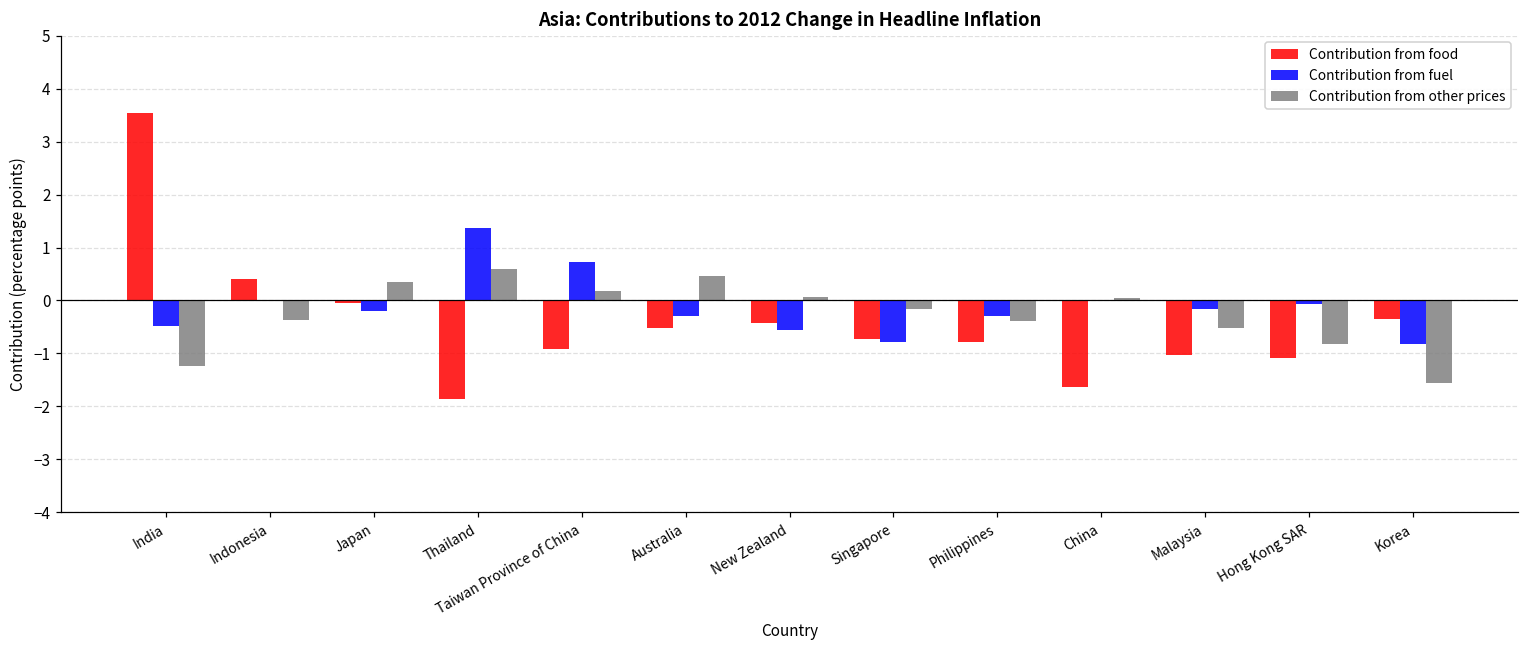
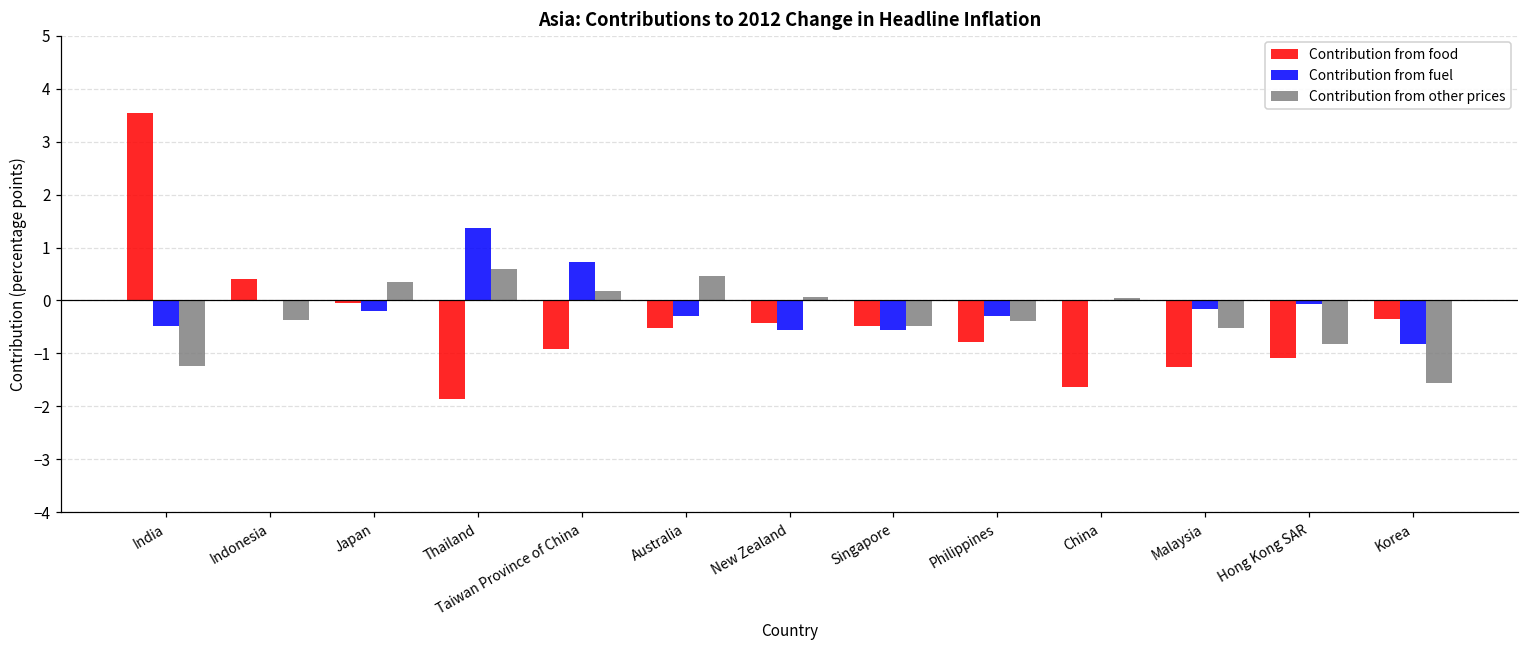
  {
    "Contribution from food": {
      "India": 3.5,
      "Indonesia": 0.4,
      "Thailand": -1.9,
      "Taiwan Province of China": -0.9,
      "Australia": -0.5,
      "New Zealand": -0.4,
-     "Singapore": -0.7,
+     "Singapore": -0.5,
      "Philippines": -0.8,
      "China": -1.6,
-     "Malaysia": -1.0,
+     "Malaysia": -1.3,
      "Hong Kong SAR": -1.1,
      "Korea": -0.4
    },
    "Contribution from fuel": {
      "India": -0.5,
      "Indonesia": 0.0,
      "Japan": -0.2,
      "Thailand": 1.4,
      "Taiwan Province of China": 0.7,
      "Australia": -0.3,
      "New Zealand": -0.6,
-     "Singapore": -0.8,
+     "Singapore": -0.6,
      "Philippines": -0.3,
      "Malaysia": -0.2,
      "Hong Kong SAR": -0.1,
      "Korea": -0.8
    },
    "Contribution from other prices": {
      "India": -1.2,
      "Indonesia": -0.4,
      "Japan": 0.4,
      "Thailand": 0.6,
      "Taiwan Province of China": 0.2,
      "Australia": 0.5,
      "New Zealand": 0.1,
-     "Singapore": -0.2,
+     "Singapore": -0.5,
      "Philippines": -0.4,
      "Malaysia": -0.5,
      "Hong Kong SAR": -0.8,
      "Korea": -1.6
    }
  }
